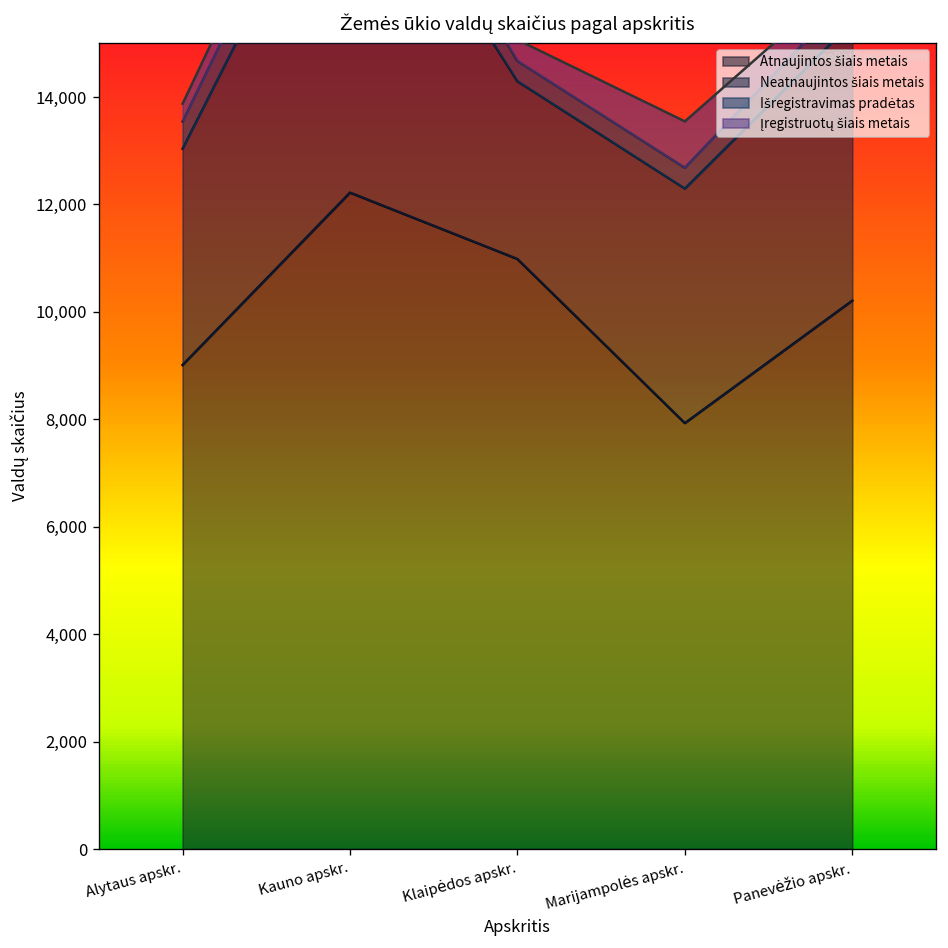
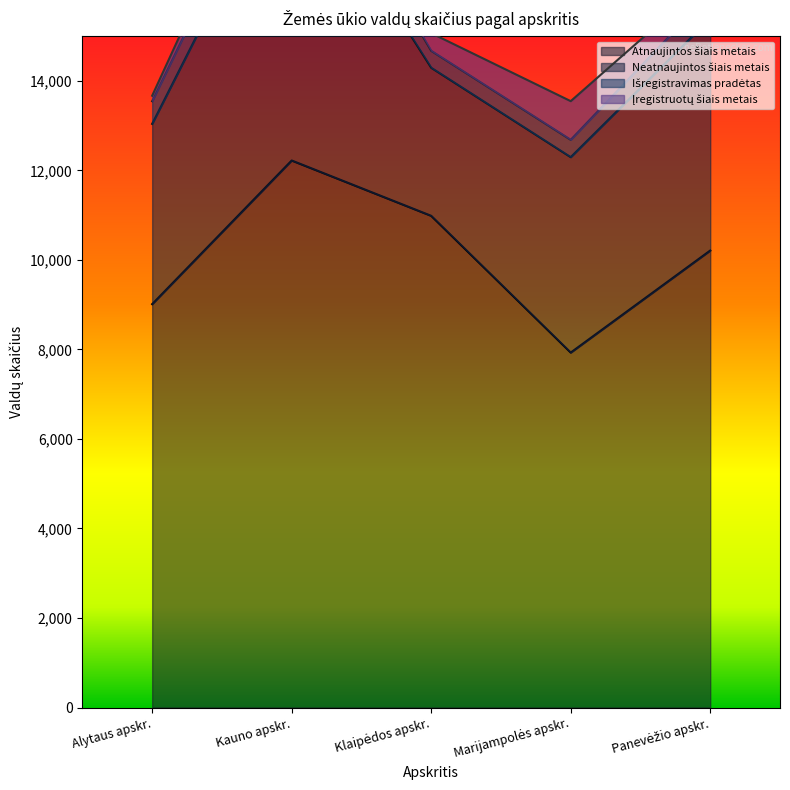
  {
    "Įregistruotų šiais metais": {
-     "Alytaus apskr.": 300,
+     "Alytaus apskr.": 100,
      "Marijampolės apskr.": 900
    }
  }
